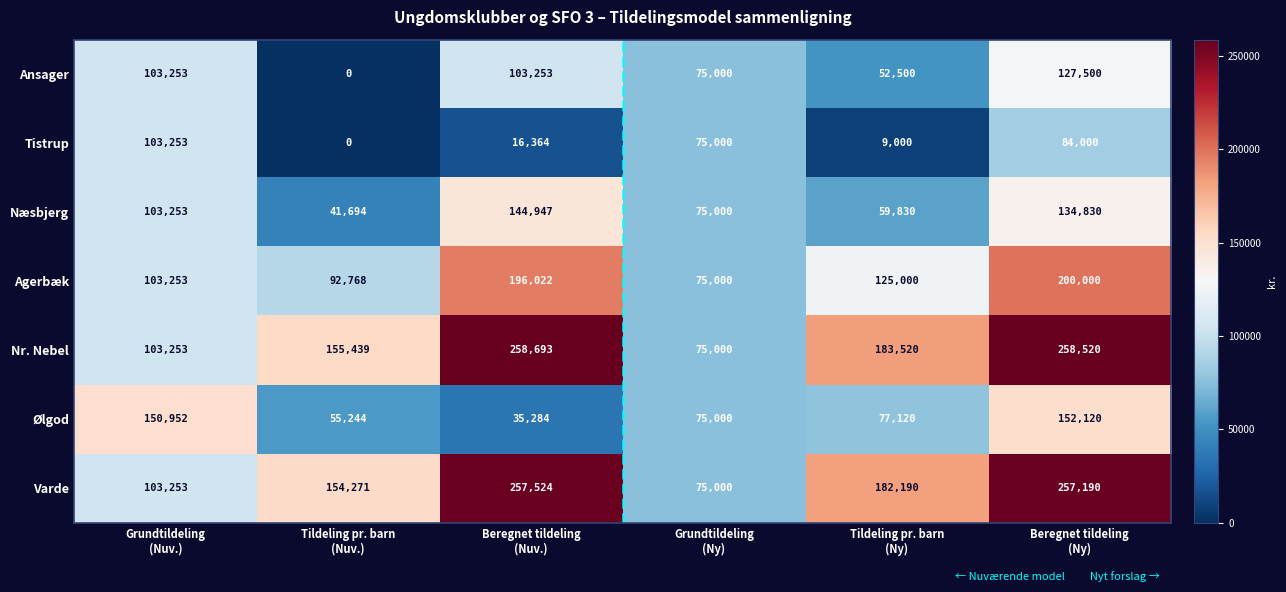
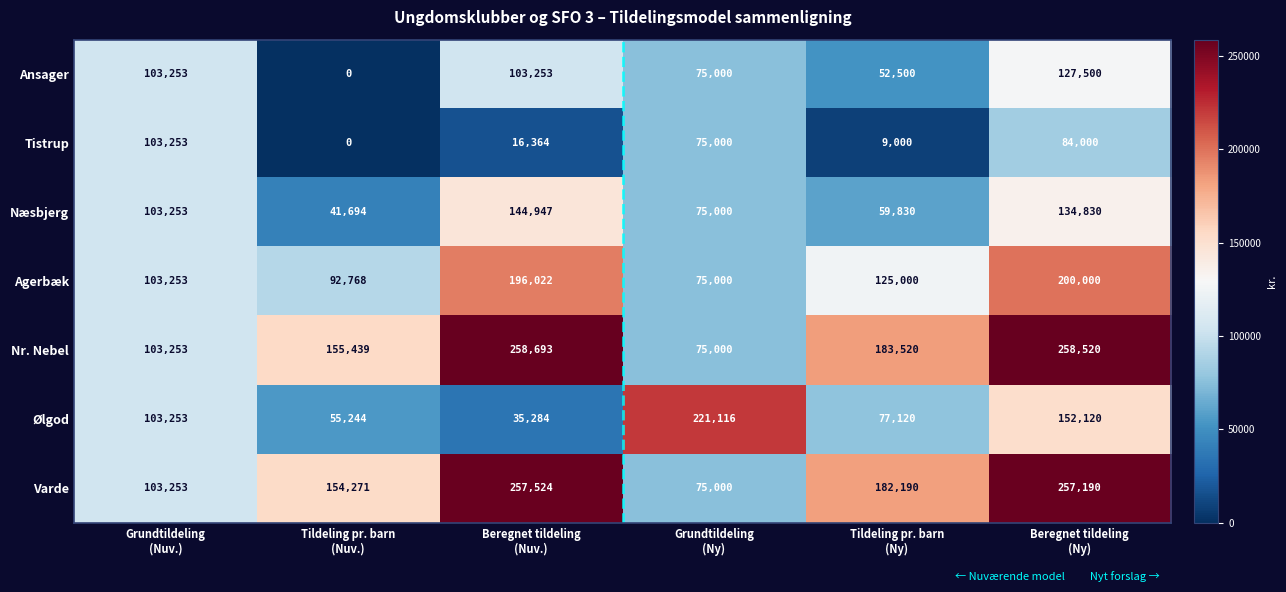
  {
    "Ansager": {
      "Grundtildeling (Nuv.)": "103,253",
      "Tildeling pr. barn (Nuv.)": "0",
      "Beregnet tildeling (Nuv.)": "103,253",
      "Grundtildeling (Ny)": "75,000",
      "Tildeling pr. barn (Ny)": "52,500",
      "Beregnet tildeling (Ny)": "127,500"
    },
    "Tistrup": {
      "Grundtildeling (Nuv.)": "103,253",
      "Tildeling pr. barn (Nuv.)": "0",
      "Beregnet tildeling (Nuv.)": "16,364",
      "Grundtildeling (Ny)": "75,000",
      "Tildeling pr. barn (Ny)": "9,000",
      "Beregnet tildeling (Ny)": "84,000"
    },
    "Næsbjerg": {
      "Grundtildeling (Nuv.)": "103,253",
      "Tildeling pr. barn (Nuv.)": "41,694",
      "Beregnet tildeling (Nuv.)": "144,947",
      "Grundtildeling (Ny)": "75,000",
      "Tildeling pr. barn (Ny)": "59,830",
      "Beregnet tildeling (Ny)": "134,830"
    },
    "Agerbæk": {
      "Grundtildeling (Nuv.)": "103,253",
      "Tildeling pr. barn (Nuv.)": "92,768",
      "Beregnet tildeling (Nuv.)": "196,022",
      "Grundtildeling (Ny)": "75,000",
      "Tildeling pr. barn (Ny)": "125,000",
      "Beregnet tildeling (Ny)": "200,000"
    },
    "Nr. Nebel": {
      "Grundtildeling (Nuv.)": "103,253",
      "Tildeling pr. barn (Nuv.)": "155,439",
      "Beregnet tildeling (Nuv.)": "258,693",
      "Grundtildeling (Ny)": "75,000",
      "Tildeling pr. barn (Ny)": "183,520",
      "Beregnet tildeling (Ny)": "258,520"
    },
    "Ølgod": {
-     "Grundtildeling (Nuv.)": "150,952",
+     "Grundtildeling (Nuv.)": "103,253",
      "Tildeling pr. barn (Nuv.)": "55,244",
      "Beregnet tildeling (Nuv.)": "35,284",
-     "Grundtildeling (Ny)": "75,000",
+     "Grundtildeling (Ny)": "221,116",
      "Tildeling pr. barn (Ny)": "77,120",
      "Beregnet tildeling (Ny)": "152,120"
    },
    "Varde": {
      "Grundtildeling (Nuv.)": "103,253",
      "Tildeling pr. barn (Nuv.)": "154,271",
      "Beregnet tildeling (Nuv.)": "257,524",
      "Grundtildeling (Ny)": "75,000",
      "Tildeling pr. barn (Ny)": "182,190",
      "Beregnet tildeling (Ny)": "257,190"
    }
  }
